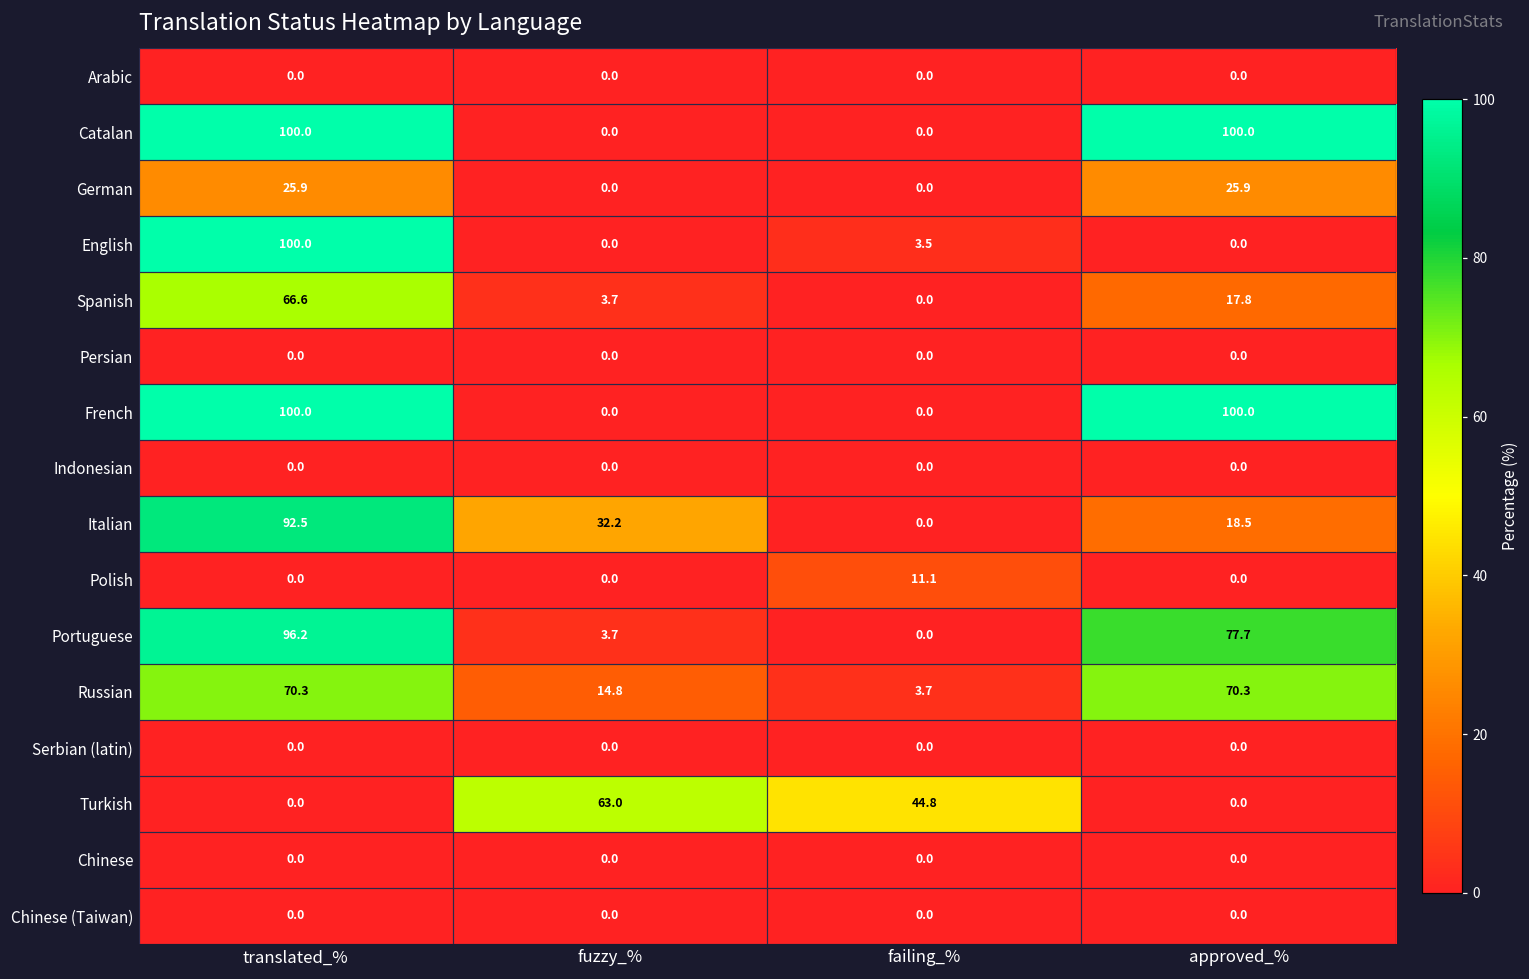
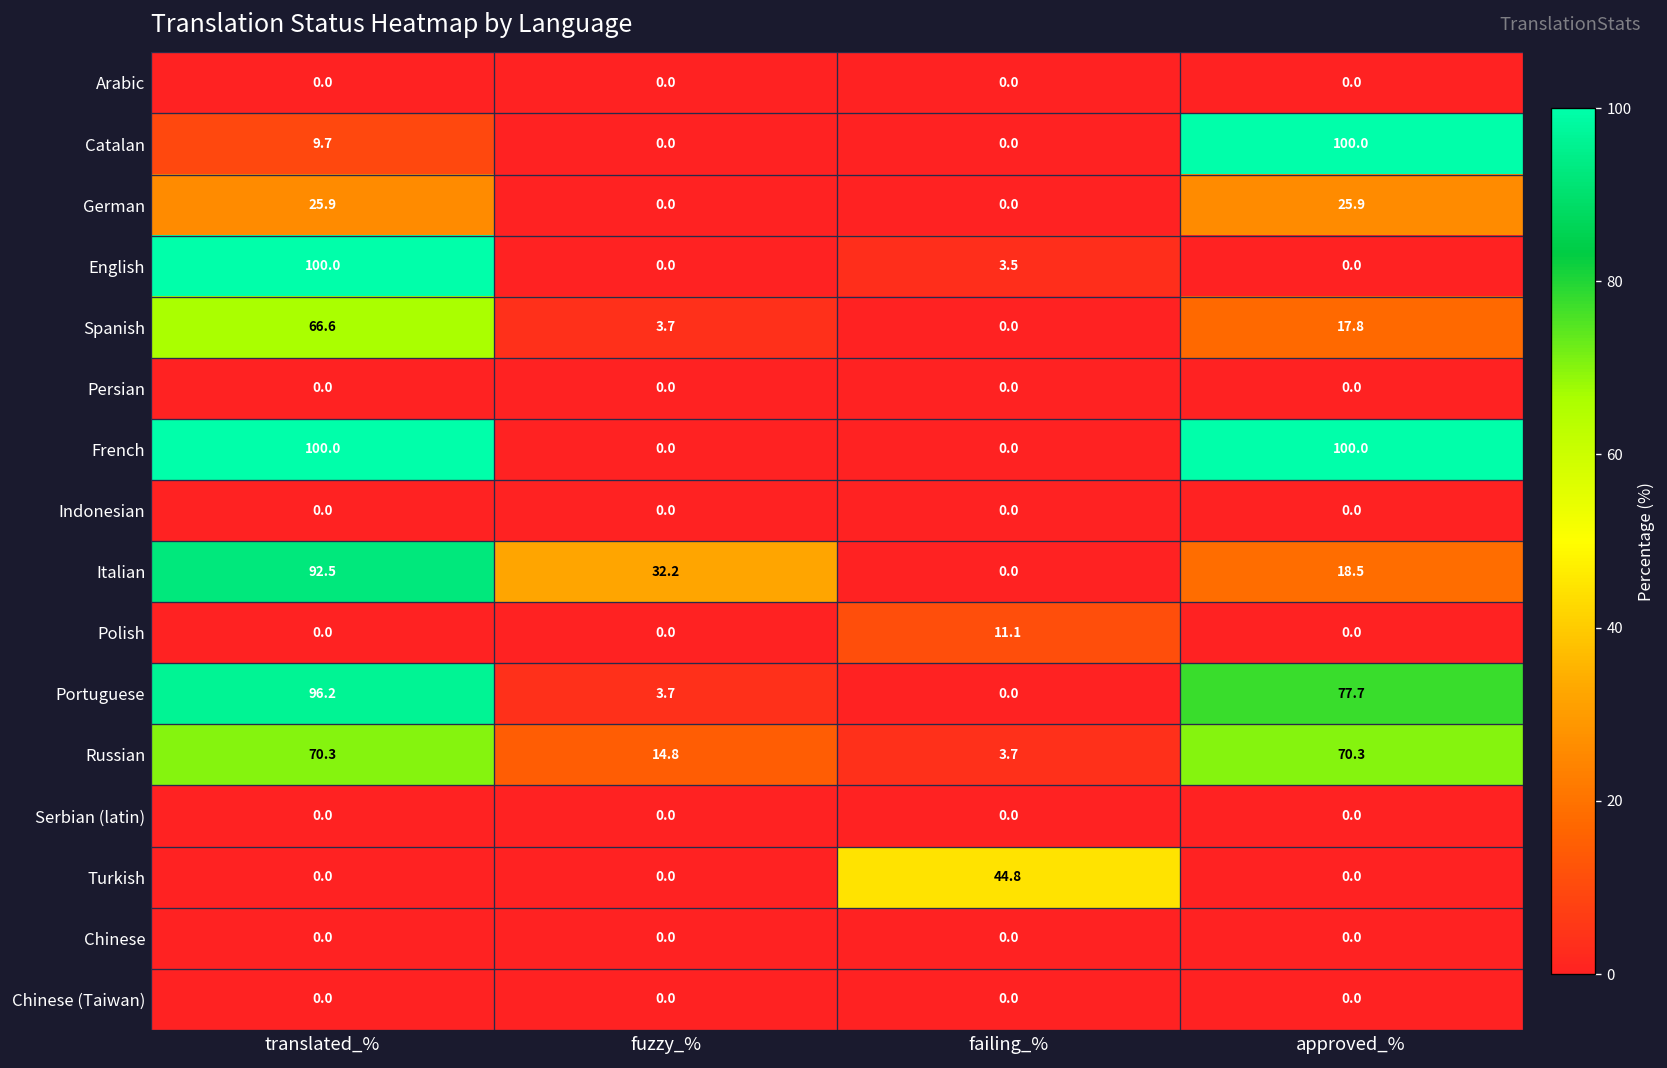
  {
    "Arabic": {
      "translated_%": 0.0,
      "fuzzy_%": 0.0,
      "failing_%": 0.0,
      "approved_%": 0.0
    },
    "Catalan": {
-     "translated_%": 100.0,
+     "translated_%": 9.7,
      "fuzzy_%": 0.0,
      "failing_%": 0.0,
      "approved_%": 100.0
    },
    "German": {
      "translated_%": 25.9,
      "fuzzy_%": 0.0,
      "failing_%": 0.0,
      "approved_%": 25.9
    },
    "English": {
      "translated_%": 100.0,
      "fuzzy_%": 0.0,
      "failing_%": 3.5,
      "approved_%": 0.0
    },
    "Spanish": {
      "translated_%": 66.6,
      "fuzzy_%": 3.7,
      "failing_%": 0.0,
      "approved_%": 17.8
    },
    "Persian": {
      "translated_%": 0.0,
      "fuzzy_%": 0.0,
      "failing_%": 0.0,
      "approved_%": 0.0
    },
    "French": {
      "translated_%": 100.0,
      "fuzzy_%": 0.0,
      "failing_%": 0.0,
      "approved_%": 100.0
    },
    "Indonesian": {
      "translated_%": 0.0,
      "fuzzy_%": 0.0,
      "failing_%": 0.0,
      "approved_%": 0.0
    },
    "Italian": {
      "translated_%": 92.5,
      "fuzzy_%": 32.2,
      "failing_%": 0.0,
      "approved_%": 18.5
    },
    "Polish": {
      "translated_%": 0.0,
      "fuzzy_%": 0.0,
      "failing_%": 11.1,
      "approved_%": 0.0
    },
    "Portuguese": {
      "translated_%": 96.2,
      "fuzzy_%": 3.7,
      "failing_%": 0.0,
      "approved_%": 77.7
    },
    "Russian": {
      "translated_%": 70.3,
      "fuzzy_%": 14.8,
      "failing_%": 3.7,
      "approved_%": 70.3
    },
    "Serbian (latin)": {
      "translated_%": 0.0,
      "fuzzy_%": 0.0,
      "failing_%": 0.0,
      "approved_%": 0.0
    },
    "Turkish": {
      "translated_%": 0.0,
-     "fuzzy_%": 63.0,
+     "fuzzy_%": 0.0,
      "failing_%": 44.8,
      "approved_%": 0.0
    },
    "Chinese": {
      "translated_%": 0.0,
      "fuzzy_%": 0.0,
      "failing_%": 0.0,
      "approved_%": 0.0
    },
    "Chinese (Taiwan)": {
      "translated_%": 0.0,
      "fuzzy_%": 0.0,
      "failing_%": 0.0,
      "approved_%": 0.0
    }
  }
